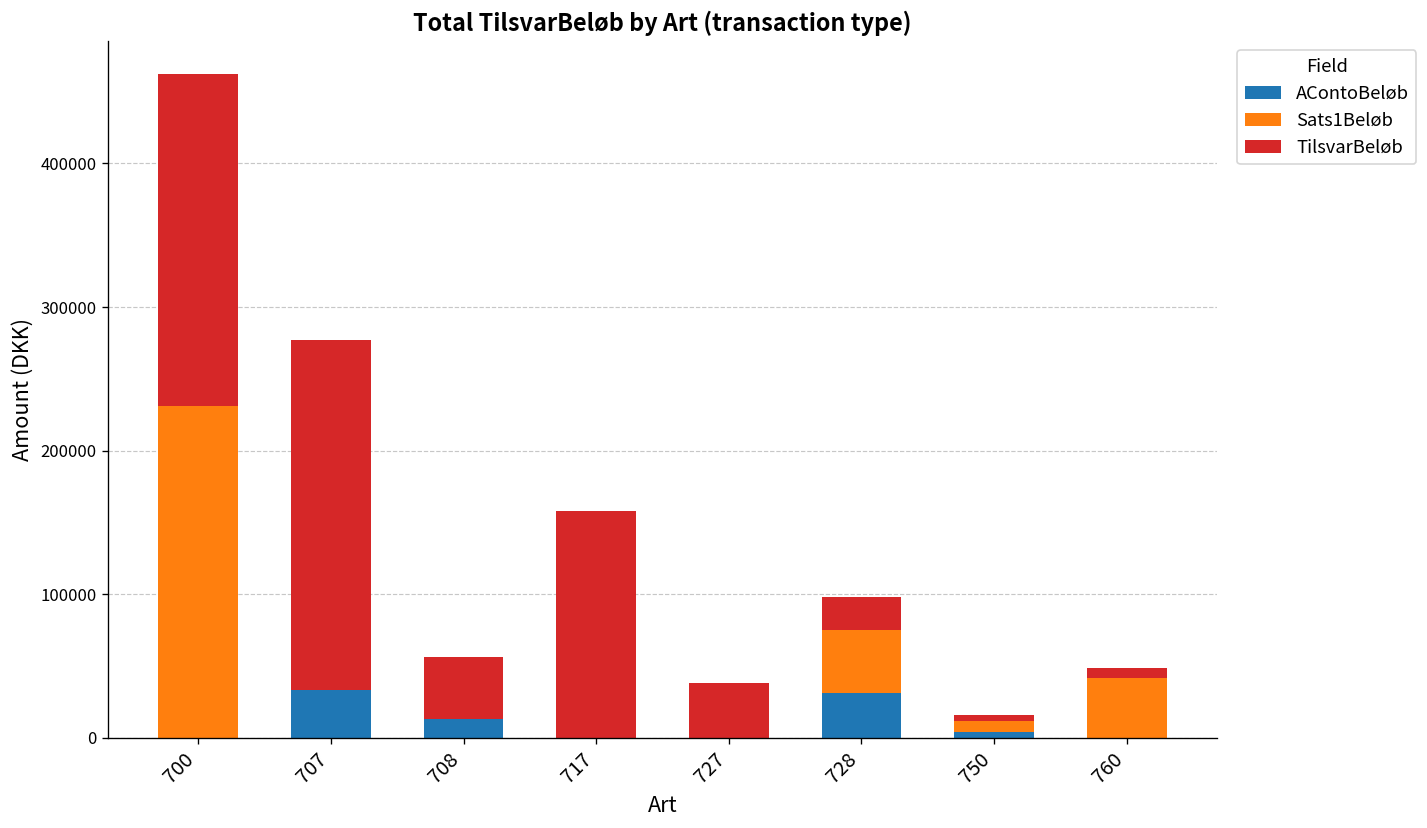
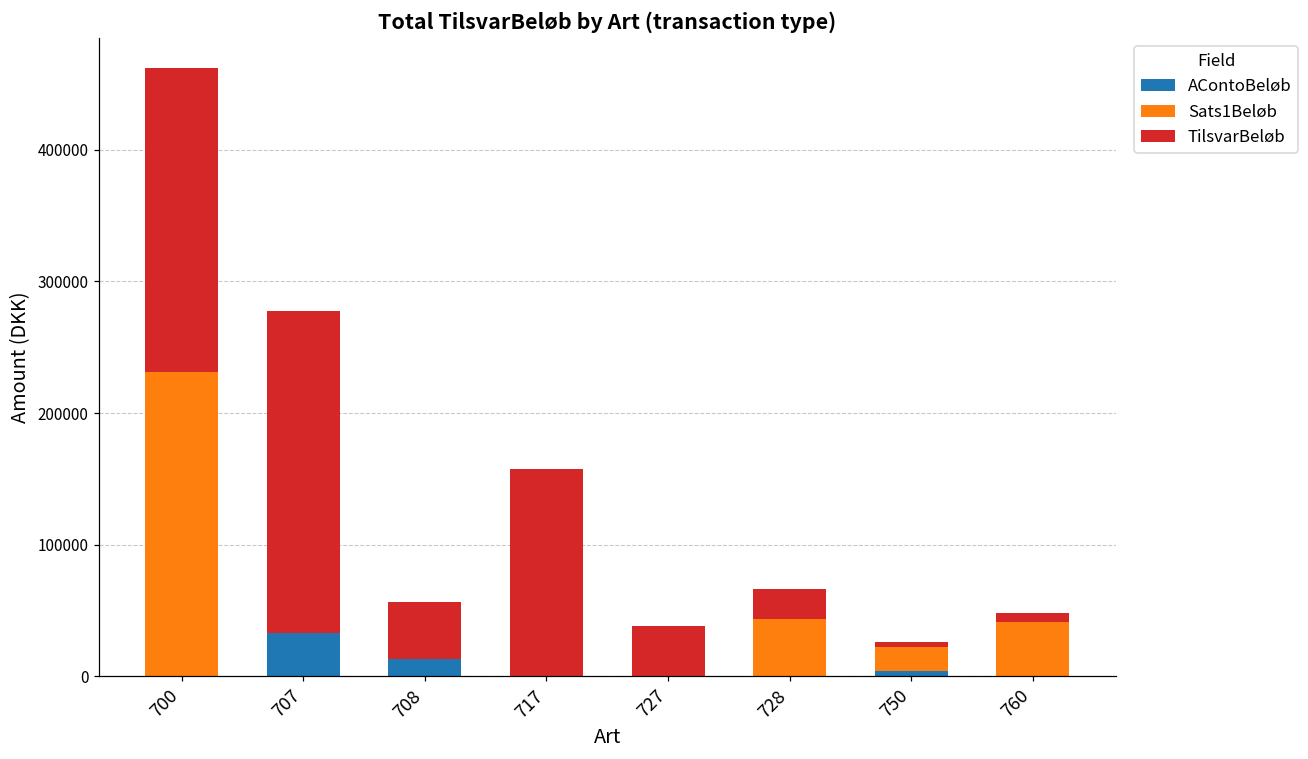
  {
    "AContoBeløb": {
      "700": 0,
      "707": 33000,
      "708": 13000,
      "717": 0,
      "727": 0,
-     "728": 31000,
+     "728": 0,
      "750": 4000,
      "760": 0
    },
    "Sats1Beløb": {
      "700": 231000,
      "707": 0,
      "708": 0,
      "717": 0,
      "727": 0,
      "728": 44000,
-     "750": 8000,
+     "750": 18000,
      "760": 41000
    },
    "TilsvarBeløb": {
      "700": 231000,
      "707": 244000,
      "708": 43000,
      "717": 158000,
      "727": 38000,
      "728": 23000,
      "750": 4000,
      "760": 7000
    }
  }
